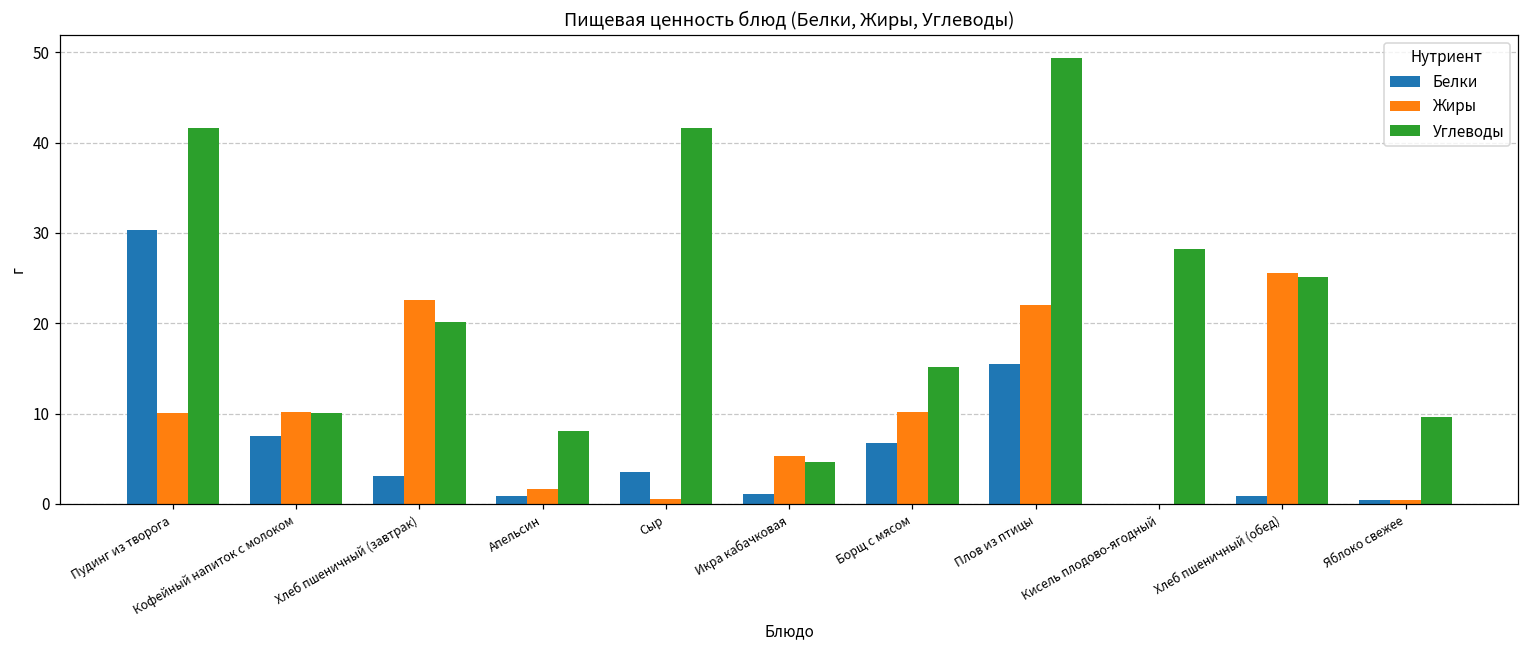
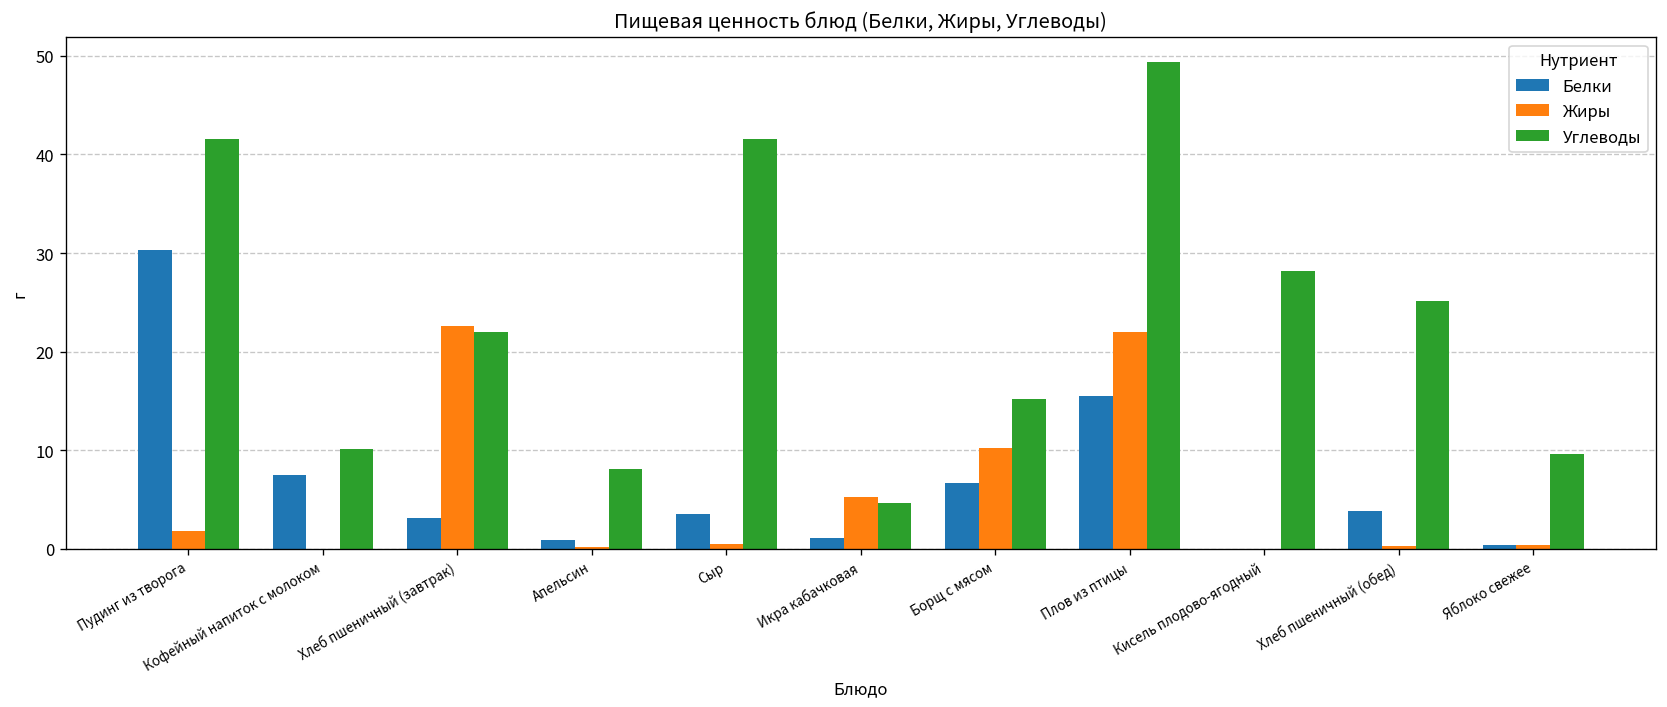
  {
    "Белки": {
      "Пудинг из творога": 30,
      "Кофейный напиток с молоком": 8,
      "Хлеб пшеничный (завтрак)": 3,
      "Апельсин": 1,
      "Сыр": 4,
      "Икра кабачковая": 1,
      "Борщ с мясом": 7,
      "Плов из птицы": 16,
      "Кисель плодово-ягодный": 0,
-     "Хлеб пшеничный (обед)": 1,
+     "Хлеб пшеничный (обед)": 4,
      "Яблоко свежее": 0
    },
    "Жиры": {
-     "Пудинг из творога": 10,
-     "Кофейный напиток с молоком": 10,
+     "Пудинг из творога": 2,
+     "Кофейный напиток с молоком": 0,
      "Хлеб пшеничный (завтрак)": 23,
-     "Апельсин": 2,
+     "Апельсин": 0,
      "Сыр": 1,
      "Икра кабачковая": 5,
      "Борщ с мясом": 10,
      "Плов из птицы": 22,
      "Кисель плодово-ягодный": 0,
-     "Хлеб пшеничный (обед)": 26,
+     "Хлеб пшеничный (обед)": 0,
      "Яблоко свежее": 0
    },
    "Углеводы": {
      "Пудинг из творога": 42,
      "Кофейный напиток с молоком": 10,
-     "Хлеб пшеничный (завтрак)": 20,
+     "Хлеб пшеничный (завтрак)": 22,
      "Апельсин": 8,
      "Сыр": 42,
      "Икра кабачковая": 5,
      "Борщ с мясом": 15,
      "Плов из птицы": 49,
      "Кисель плодово-ягодный": 28,
      "Хлеб пшеничный (обед)": 25,
      "Яблоко свежее": 10
    }
  }
